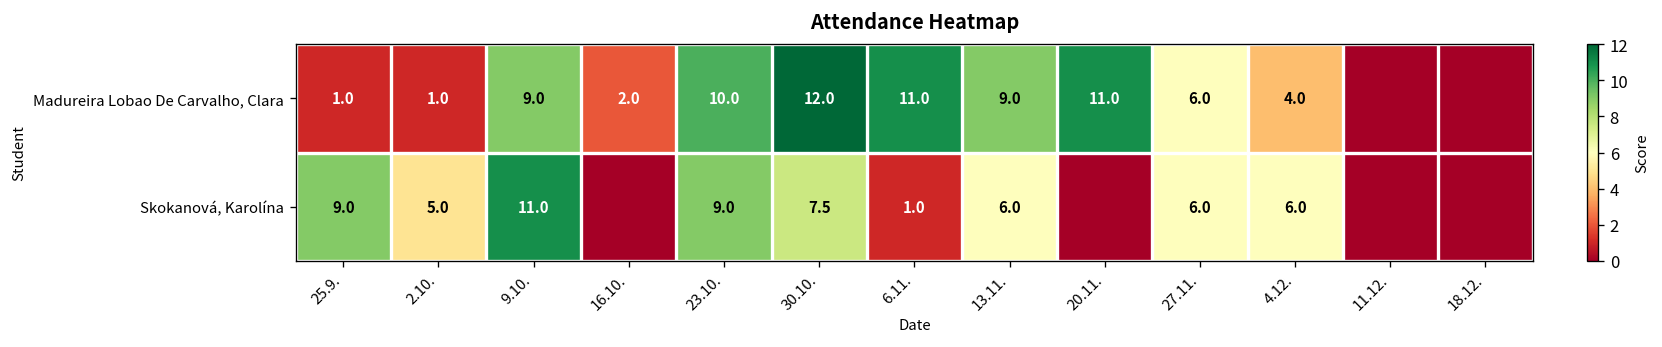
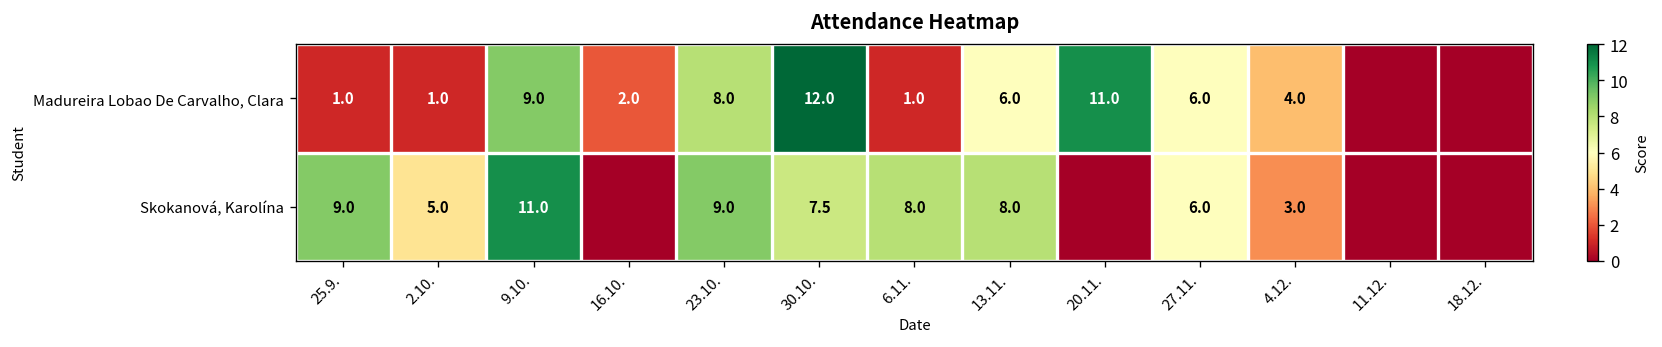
  {
    "Madureira Lobao De Carvalho, Clara": {
      "25.9.": 1.0,
      "2.10.": 1.0,
      "9.10.": 9.0,
      "16.10.": 2.0,
-     "23.10.": 10.0,
+     "23.10.": 8.0,
      "30.10.": 12.0,
-     "6.11.": 11.0,
-     "13.11.": 9.0,
+     "6.11.": 1.0,
+     "13.11.": 6.0,
      "20.11.": 11.0,
      "27.11.": 6.0,
      "4.12.": 4.0
    },
    "Skokanová, Karolína": {
      "25.9.": 9.0,
      "2.10.": 5.0,
      "9.10.": 11.0,
      "23.10.": 9.0,
      "30.10.": 7.5,
-     "6.11.": 1.0,
-     "13.11.": 6.0,
+     "6.11.": 8.0,
+     "13.11.": 8.0,
      "27.11.": 6.0,
-     "4.12.": 6.0
+     "4.12.": 3.0
    }
  }
